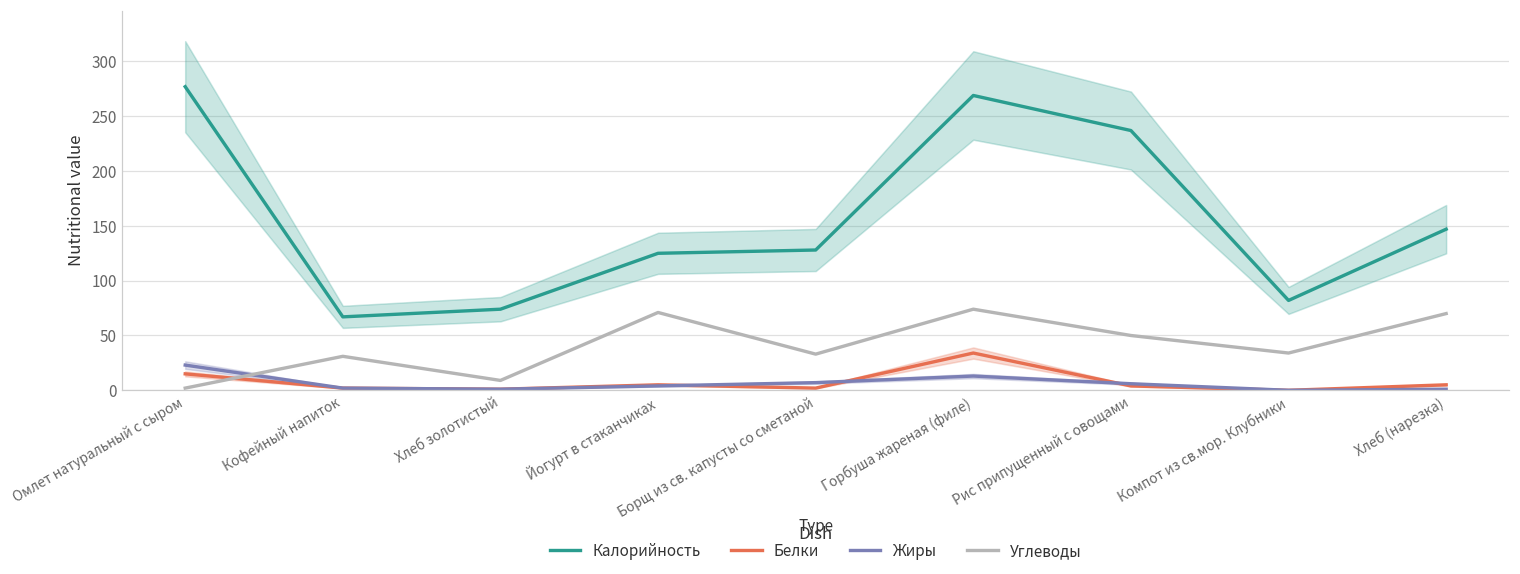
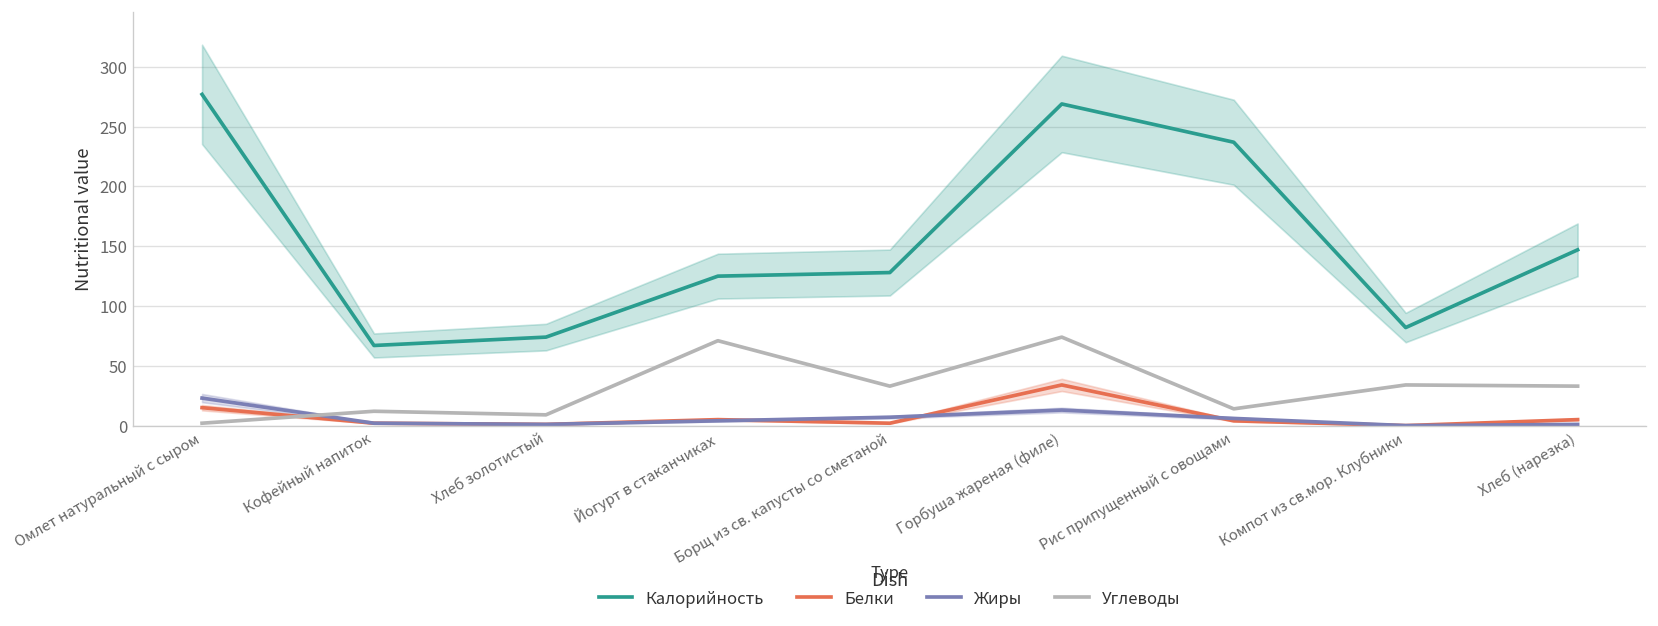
  {
    "Углеводы": {
      "Омлет натуральный с сыром": 0,
-     "Кофейный напиток": 30,
+     "Кофейный напиток": 10,
      "Хлеб золотистый": 10,
      "Йогурт в стаканчиках": 70,
      "Борщ из св. капусты со сметаной": 30,
      "Горбуша жареная (филе)": 70,
-     "Рис припущенный с овощами": 50,
+     "Рис припущенный с овощами": 10,
      "Компот из св.мор. Клубники": 30,
-     "Хлеб (нарезка)": 70
+     "Хлеб (нарезка)": 30
    }
  }
